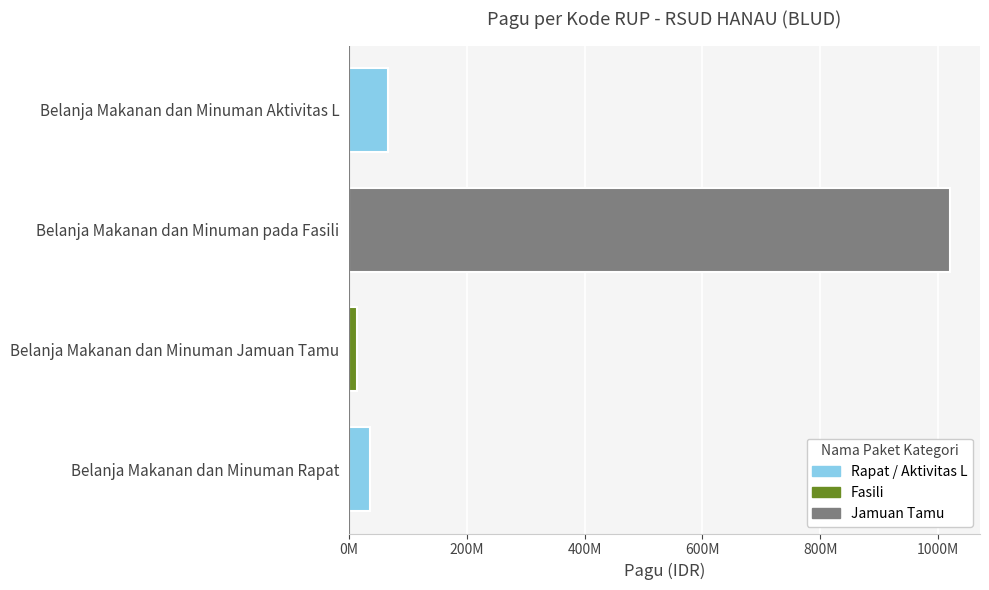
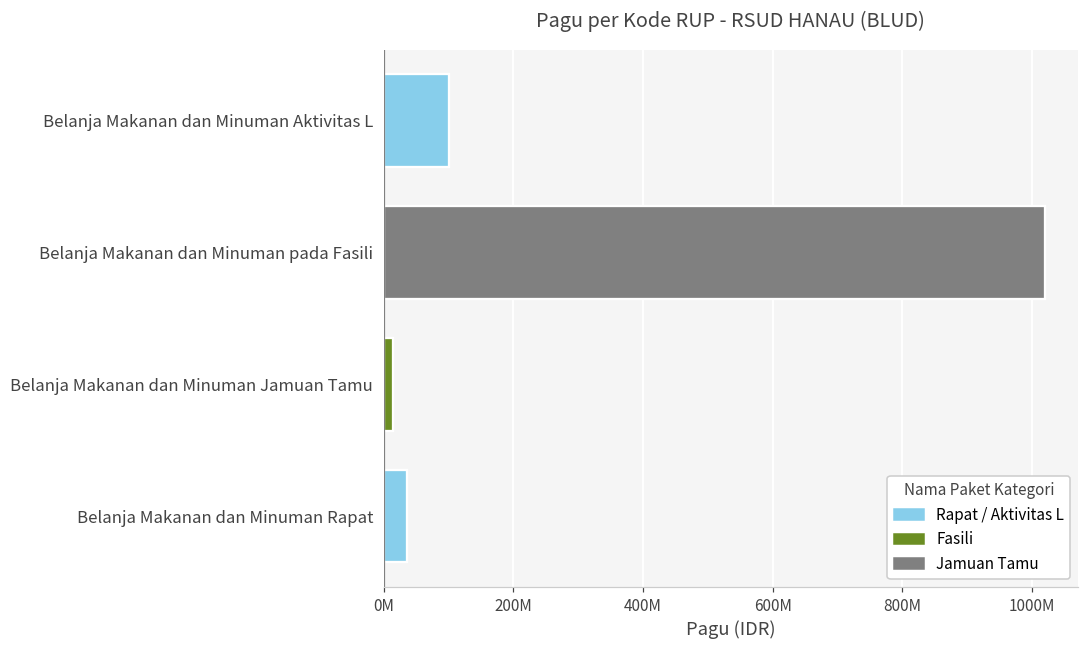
  {
-   "Belanja Makanan dan Minuman Aktivitas L": 70000000,
+   "Belanja Makanan dan Minuman Aktivitas L": 100000000,
    "Belanja Makanan dan Minuman pada Fasili": 1020000000,
    "Belanja Makanan dan Minuman Jamuan Tamu": 10000000,
    "Belanja Makanan dan Minuman Rapat": 40000000
  }
